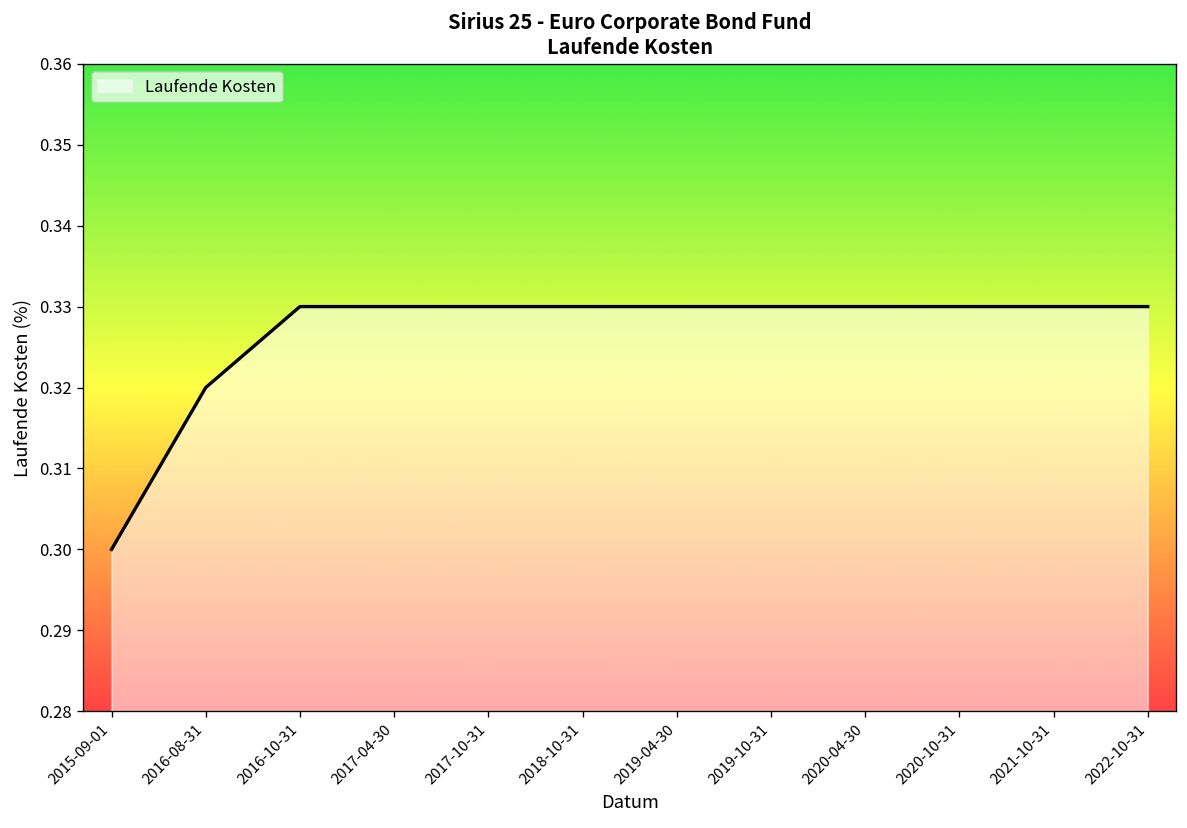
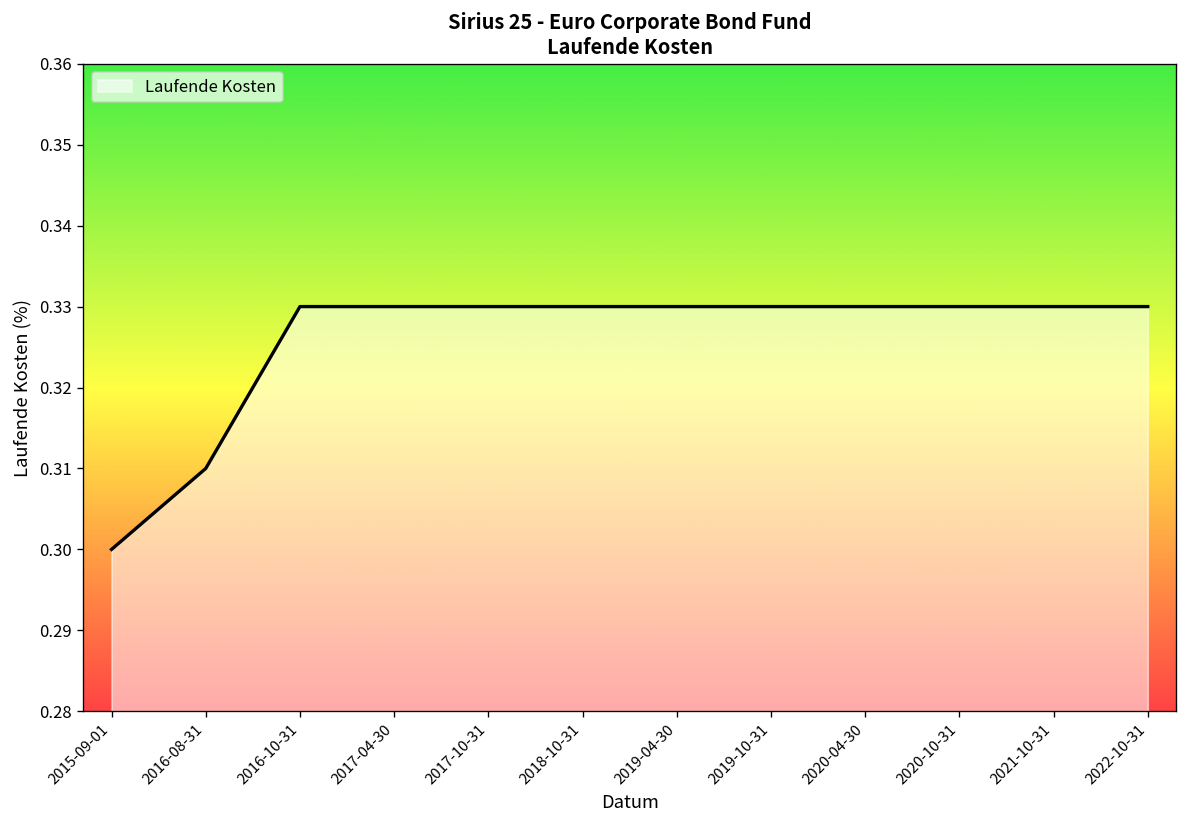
  {
    "2015-09-01": 0.30,
-   "2016-08-31": 0.32,
+   "2016-08-31": 0.31,
    "2016-10-31": 0.33,
    "2017-04-30": 0.33,
    "2017-10-31": 0.33,
    "2018-10-31": 0.33,
    "2019-04-30": 0.33,
    "2019-10-31": 0.33,
    "2020-04-30": 0.33,
    "2020-10-31": 0.33,
    "2021-10-31": 0.33,
    "2022-10-31": 0.33
  }
